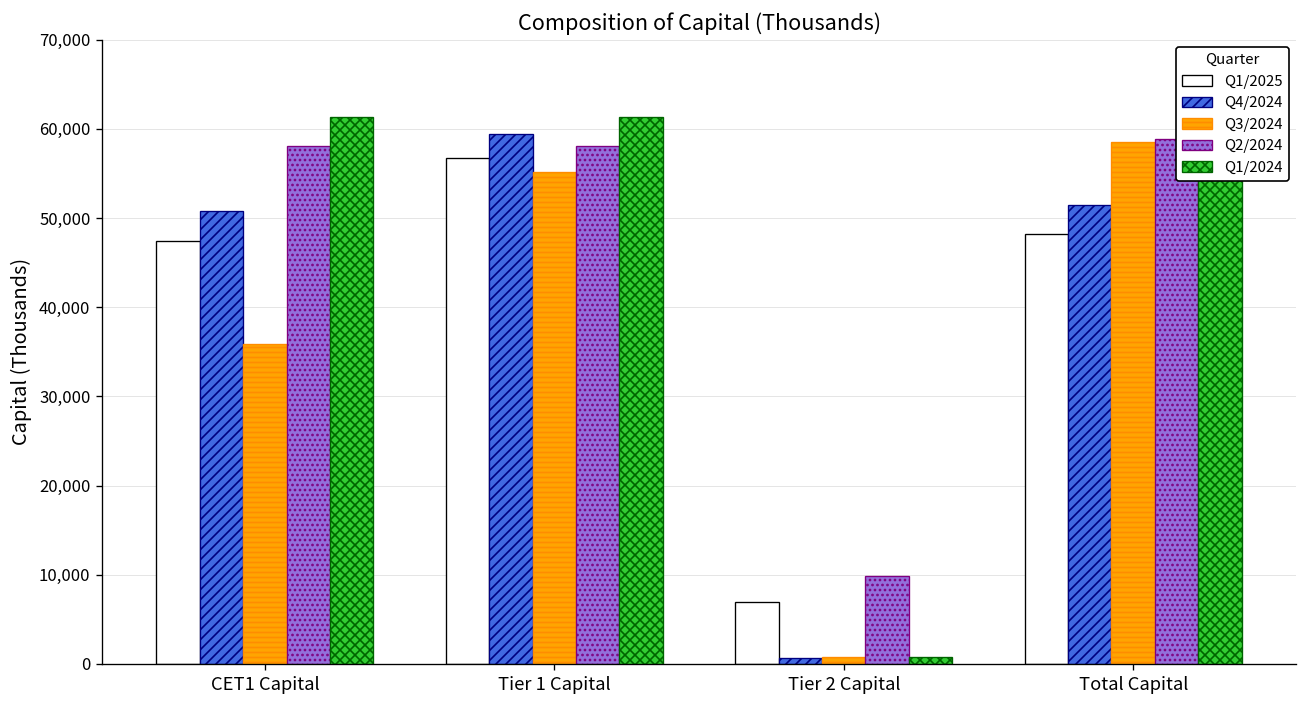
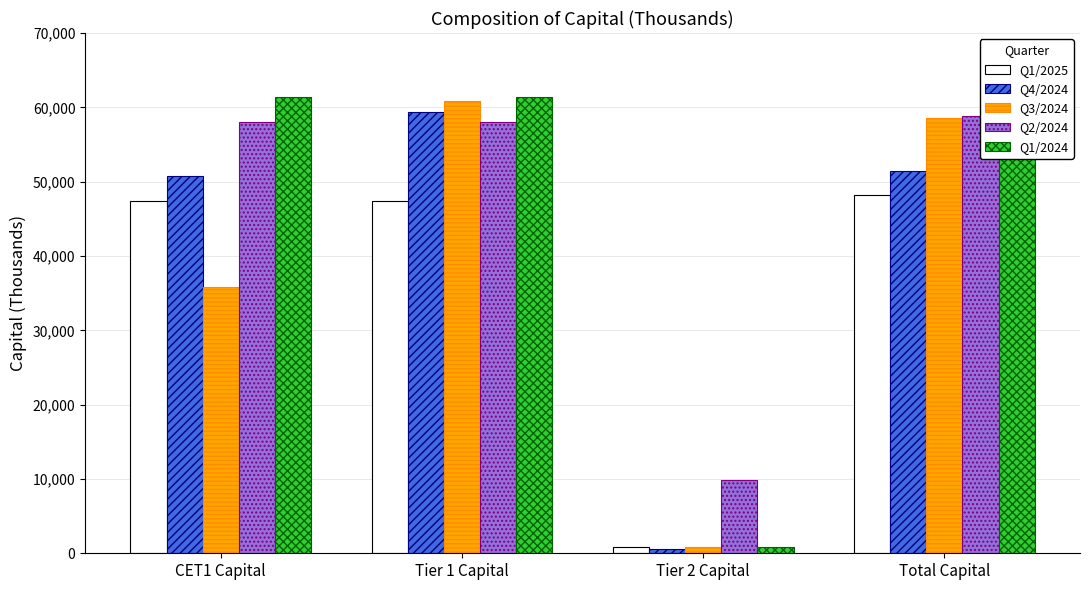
  {
    "Q1/2025": {
      "CET1 Capital": "47,000",
-     "Tier 1 Capital": "57,000",
-     "Tier 2 Capital": "7,000",
+     "Tier 1 Capital": "47,000",
+     "Tier 2 Capital": "1,000",
      "Total Capital": "48,000"
    },
    "Q4/2024": {
      "CET1 Capital": "51,000",
      "Tier 1 Capital": "59,000",
      "Tier 2 Capital": "1,000",
      "Total Capital": "51,000"
    },
    "Q3/2024": {
      "CET1 Capital": "36,000",
-     "Tier 1 Capital": "55,000",
+     "Tier 1 Capital": "61,000",
      "Tier 2 Capital": "1,000",
      "Total Capital": "59,000"
    },
    "Q2/2024": {
      "CET1 Capital": "58,000",
      "Tier 1 Capital": "58,000",
      "Tier 2 Capital": "10,000"
    },
    "Q1/2024": {
      "CET1 Capital": "61,000",
      "Tier 1 Capital": "61,000",
      "Tier 2 Capital": "1,000"
    }
  }
